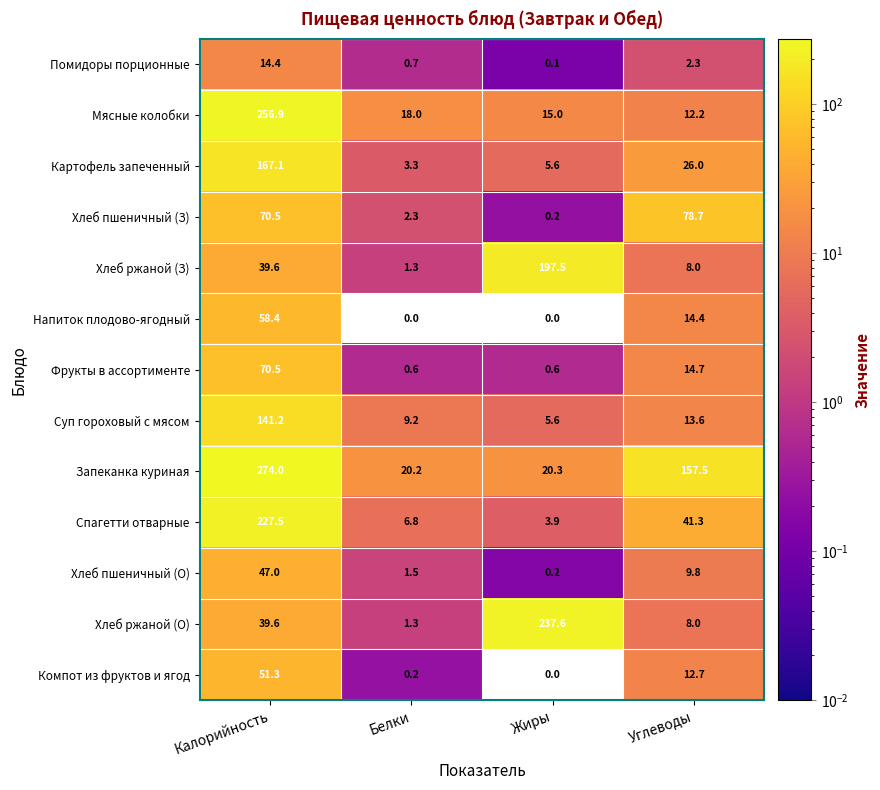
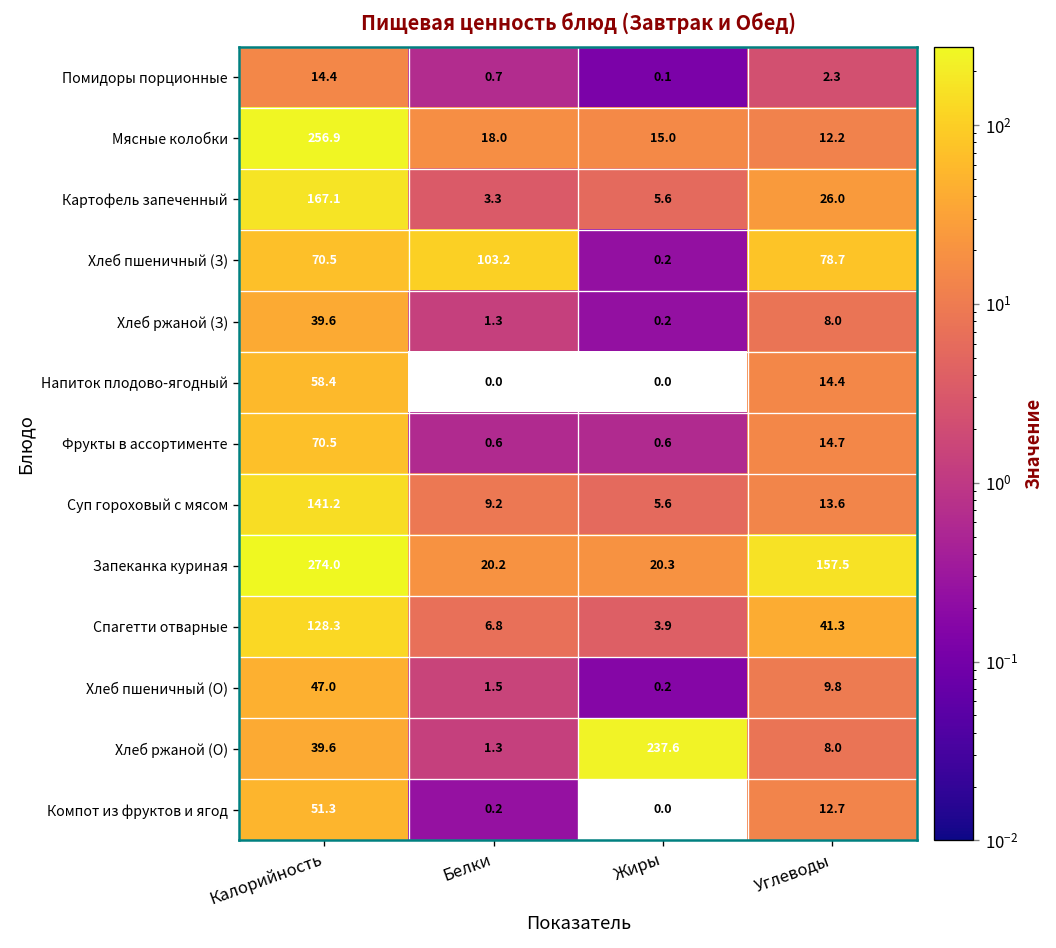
  {
    "Помидоры порционные": {
      "Калорийность": 14.4,
      "Белки": 0.7,
      "Жиры": 0.1,
      "Углеводы": 2.3
    },
    "Мясные колобки": {
      "Калорийность": 256.9,
      "Белки": 18.0,
      "Жиры": 15.0,
      "Углеводы": 12.2
    },
    "Картофель запеченный": {
      "Калорийность": 167.1,
      "Белки": 3.3,
      "Жиры": 5.6,
      "Углеводы": 26.0
    },
    "Хлеб пшеничный (З)": {
      "Калорийность": 70.5,
-     "Белки": 2.3,
+     "Белки": 103.2,
      "Жиры": 0.2,
      "Углеводы": 78.7
    },
    "Хлеб ржаной (З)": {
      "Калорийность": 39.6,
      "Белки": 1.3,
-     "Жиры": 197.5,
+     "Жиры": 0.2,
      "Углеводы": 8.0
    },
    "Напиток плодово-ягодный": {
      "Калорийность": 58.4,
      "Белки": 0.0,
      "Жиры": 0.0,
      "Углеводы": 14.4
    },
    "Фрукты в ассортименте": {
      "Калорийность": 70.5,
      "Белки": 0.6,
      "Жиры": 0.6,
      "Углеводы": 14.7
    },
    "Суп гороховый с мясом": {
      "Калорийность": 141.2,
      "Белки": 9.2,
      "Жиры": 5.6,
      "Углеводы": 13.6
    },
    "Запеканка куриная": {
      "Калорийность": 274.0,
      "Белки": 20.2,
      "Жиры": 20.3,
      "Углеводы": 157.5
    },
    "Спагетти отварные": {
-     "Калорийность": 227.5,
+     "Калорийность": 128.3,
      "Белки": 6.8,
      "Жиры": 3.9,
      "Углеводы": 41.3
    },
    "Хлеб пшеничный (О)": {
      "Калорийность": 47.0,
      "Белки": 1.5,
      "Жиры": 0.2,
      "Углеводы": 9.8
    },
    "Хлеб ржаной (О)": {
      "Калорийность": 39.6,
      "Белки": 1.3,
      "Жиры": 237.6,
      "Углеводы": 8.0
    },
    "Компот из фруктов и ягод": {
      "Калорийность": 51.3,
      "Белки": 0.2,
      "Жиры": 0.0,
      "Углеводы": 12.7
    }
  }
